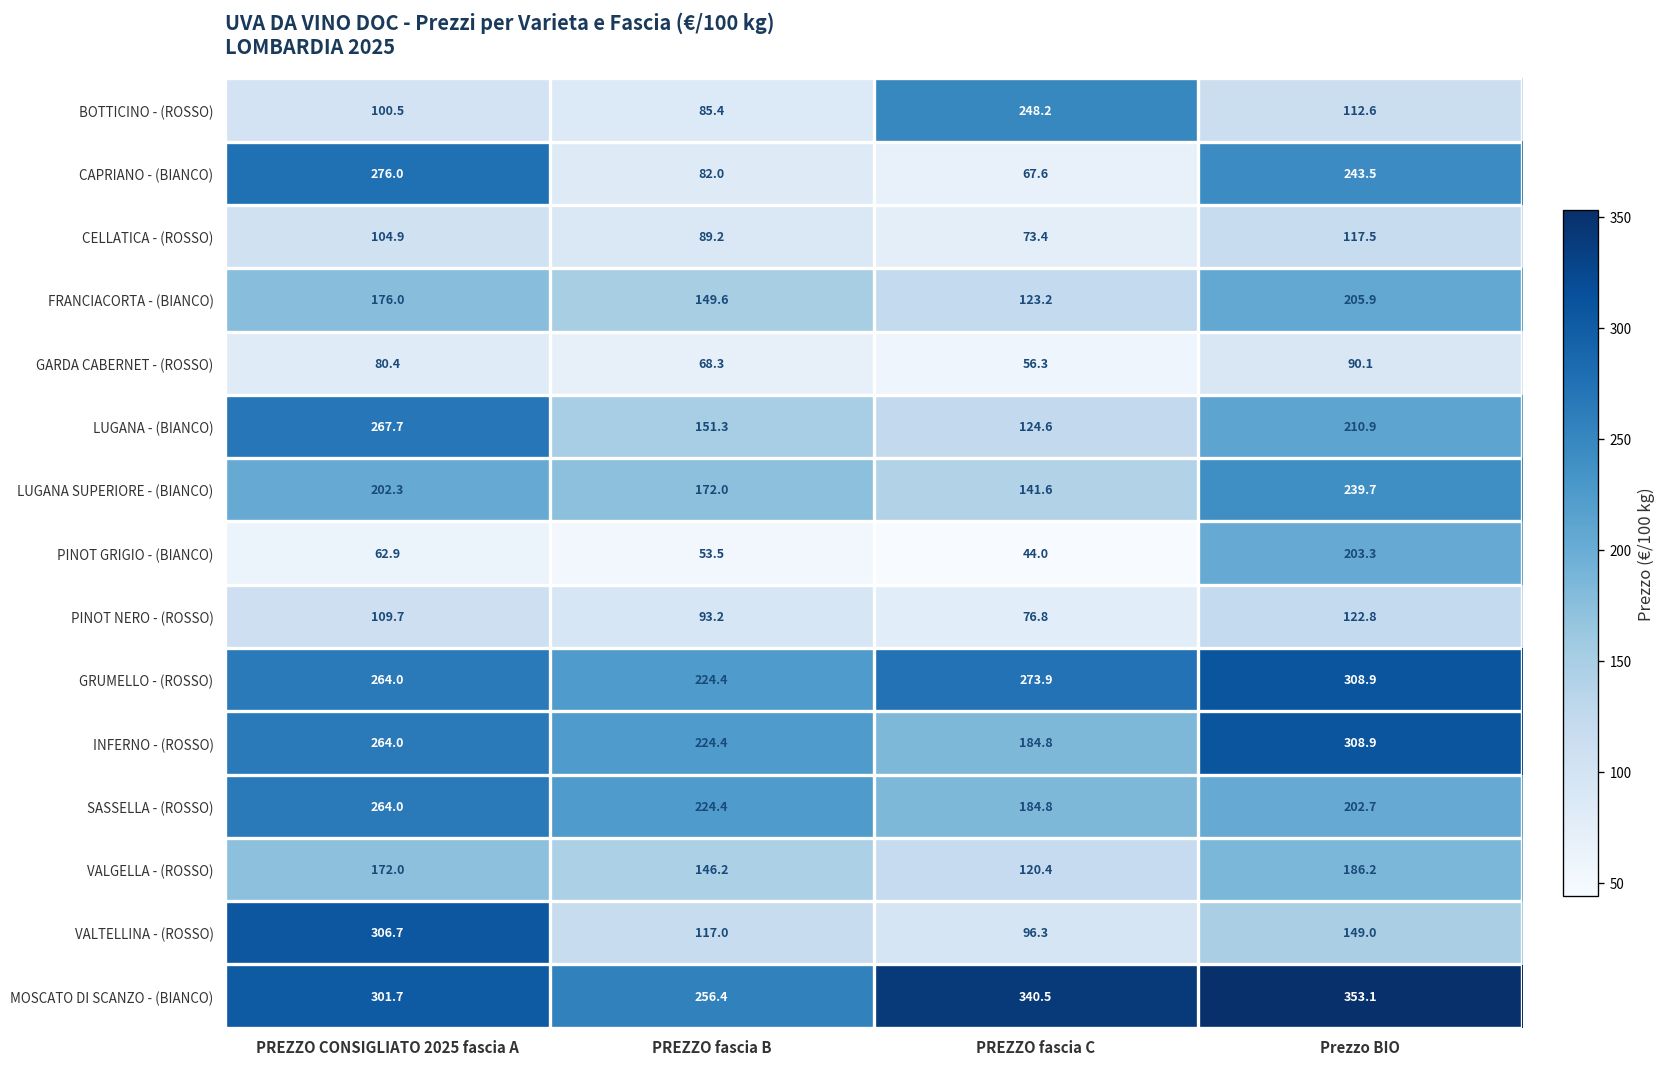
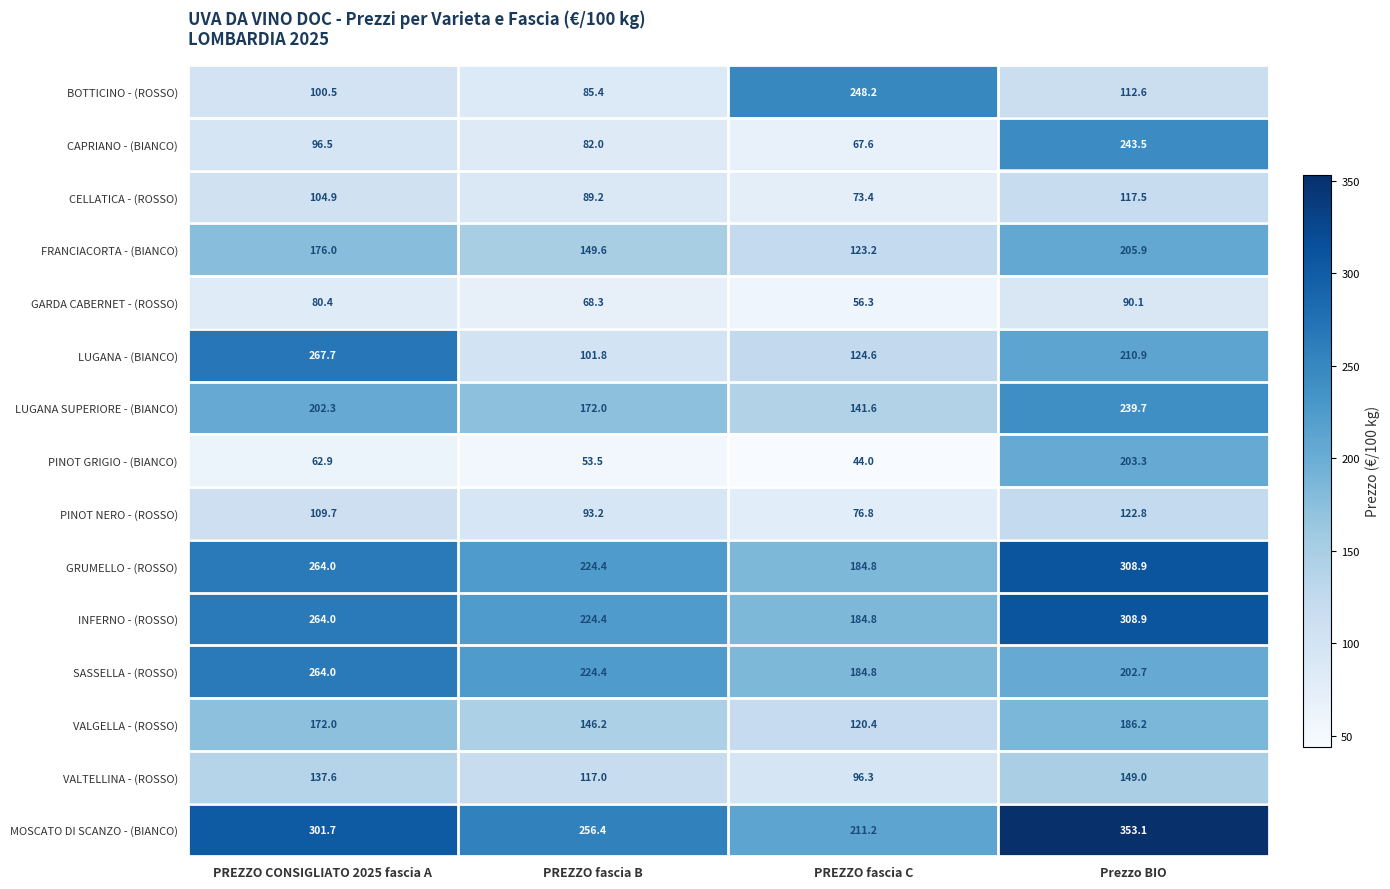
  {
    "BOTTICINO - (ROSSO)": {
      "PREZZO CONSIGLIATO 2025 fascia A": 100.5,
      "PREZZO fascia B": 85.4,
      "PREZZO fascia C": 248.2,
      "Prezzo BIO": 112.6
    },
    "CAPRIANO - (BIANCO)": {
-     "PREZZO CONSIGLIATO 2025 fascia A": 276.0,
+     "PREZZO CONSIGLIATO 2025 fascia A": 96.5,
      "PREZZO fascia B": 82.0,
      "PREZZO fascia C": 67.6,
      "Prezzo BIO": 243.5
    },
    "CELLATICA - (ROSSO)": {
      "PREZZO CONSIGLIATO 2025 fascia A": 104.9,
      "PREZZO fascia B": 89.2,
      "PREZZO fascia C": 73.4,
      "Prezzo BIO": 117.5
    },
    "FRANCIACORTA - (BIANCO)": {
      "PREZZO CONSIGLIATO 2025 fascia A": 176.0,
      "PREZZO fascia B": 149.6,
      "PREZZO fascia C": 123.2,
      "Prezzo BIO": 205.9
    },
    "GARDA CABERNET - (ROSSO)": {
      "PREZZO CONSIGLIATO 2025 fascia A": 80.4,
      "PREZZO fascia B": 68.3,
      "PREZZO fascia C": 56.3,
      "Prezzo BIO": 90.1
    },
    "LUGANA - (BIANCO)": {
      "PREZZO CONSIGLIATO 2025 fascia A": 267.7,
-     "PREZZO fascia B": 151.3,
+     "PREZZO fascia B": 101.8,
      "PREZZO fascia C": 124.6,
      "Prezzo BIO": 210.9
    },
    "LUGANA SUPERIORE - (BIANCO)": {
      "PREZZO CONSIGLIATO 2025 fascia A": 202.3,
      "PREZZO fascia B": 172.0,
      "PREZZO fascia C": 141.6,
      "Prezzo BIO": 239.7
    },
    "PINOT GRIGIO - (BIANCO)": {
      "PREZZO CONSIGLIATO 2025 fascia A": 62.9,
      "PREZZO fascia B": 53.5,
      "PREZZO fascia C": 44.0,
      "Prezzo BIO": 203.3
    },
    "PINOT NERO - (ROSSO)": {
      "PREZZO CONSIGLIATO 2025 fascia A": 109.7,
      "PREZZO fascia B": 93.2,
      "PREZZO fascia C": 76.8,
      "Prezzo BIO": 122.8
    },
    "GRUMELLO - (ROSSO)": {
      "PREZZO CONSIGLIATO 2025 fascia A": 264.0,
      "PREZZO fascia B": 224.4,
-     "PREZZO fascia C": 273.9,
+     "PREZZO fascia C": 184.8,
      "Prezzo BIO": 308.9
    },
    "INFERNO - (ROSSO)": {
      "PREZZO CONSIGLIATO 2025 fascia A": 264.0,
      "PREZZO fascia B": 224.4,
      "PREZZO fascia C": 184.8,
      "Prezzo BIO": 308.9
    },
    "SASSELLA - (ROSSO)": {
      "PREZZO CONSIGLIATO 2025 fascia A": 264.0,
      "PREZZO fascia B": 224.4,
      "PREZZO fascia C": 184.8,
      "Prezzo BIO": 202.7
    },
    "VALGELLA - (ROSSO)": {
      "PREZZO CONSIGLIATO 2025 fascia A": 172.0,
      "PREZZO fascia B": 146.2,
      "PREZZO fascia C": 120.4,
      "Prezzo BIO": 186.2
    },
    "VALTELLINA - (ROSSO)": {
-     "PREZZO CONSIGLIATO 2025 fascia A": 306.7,
+     "PREZZO CONSIGLIATO 2025 fascia A": 137.6,
      "PREZZO fascia B": 117.0,
      "PREZZO fascia C": 96.3,
      "Prezzo BIO": 149.0
    },
    "MOSCATO DI SCANZO - (BIANCO)": {
      "PREZZO CONSIGLIATO 2025 fascia A": 301.7,
      "PREZZO fascia B": 256.4,
-     "PREZZO fascia C": 340.5,
+     "PREZZO fascia C": 211.2,
      "Prezzo BIO": 353.1
    }
  }
